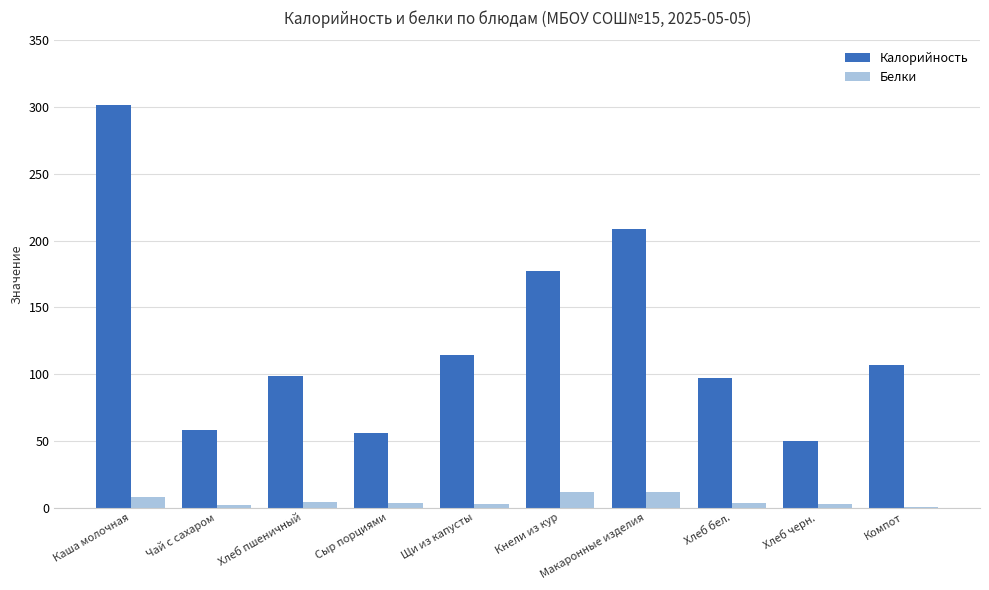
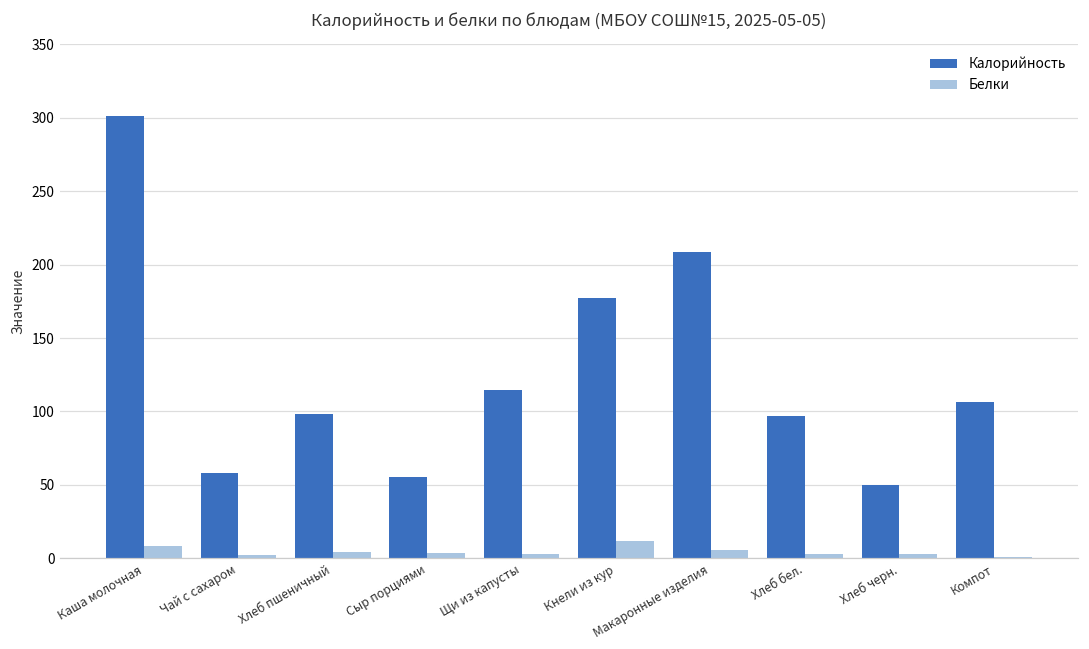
  {
    "Калорийность": {
      "Каша молочная": 301,
      "Чай с сахаром": 58,
      "Хлеб пшеничный": 99,
      "Сыр порциями": 56,
      "Щи из капусты": 114,
      "Кнели из кур": 177,
      "Макаронные изделия": 208,
      "Хлеб бел.": 97,
      "Хлеб черн.": 50,
      "Компот": 106
    },
    "Белки": {
      "Каша молочная": 8,
      "Чай с сахаром": 2,
      "Хлеб пшеничный": 4,
      "Сыр порциями": 4,
      "Щи из капусты": 3,
      "Кнели из кур": 12,
-     "Макаронные изделия": 12,
+     "Макаронные изделия": 6,
      "Хлеб бел.": 3,
      "Хлеб черн.": 3
    }
  }
